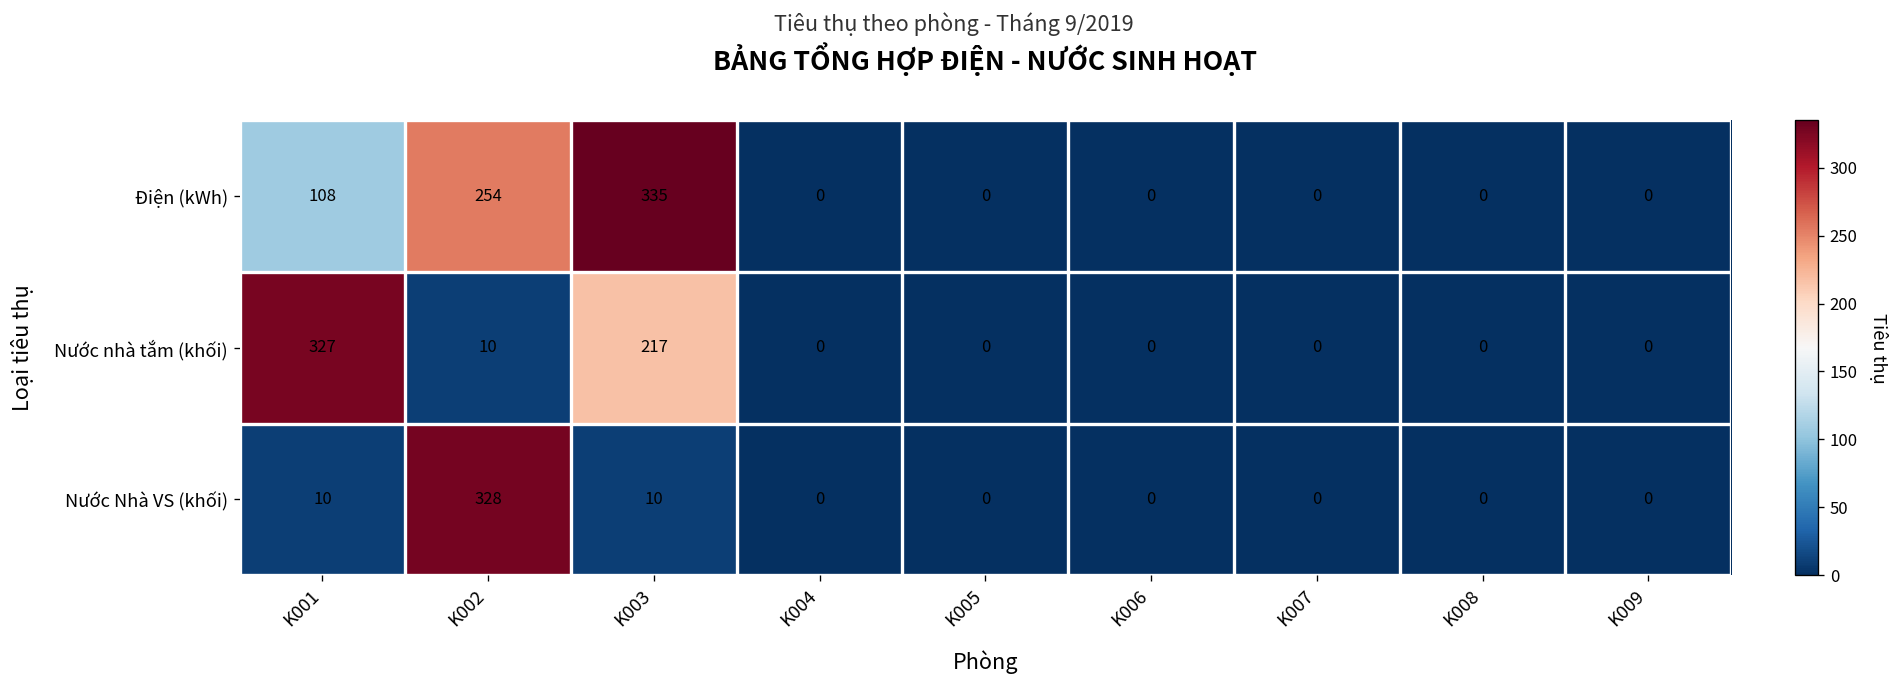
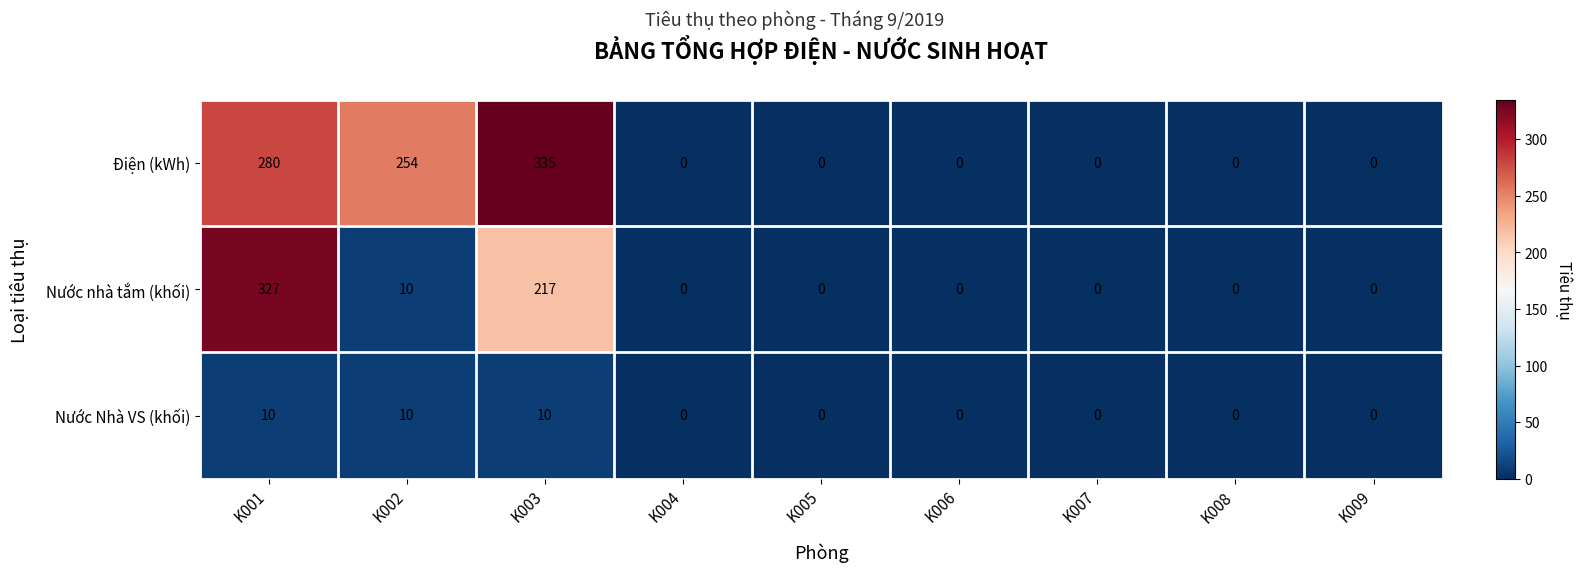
  {
    "Điện (kWh)": {
-     "K001": 108,
+     "K001": 280,
      "K002": 254,
      "K003": 335,
      "K004": 0,
      "K005": 0,
      "K006": 0,
      "K007": 0,
      "K008": 0,
      "K009": 0
    },
    "Nước nhà tắm (khối)": {
      "K001": 327,
      "K002": 10,
      "K003": 217,
      "K004": 0,
      "K005": 0,
      "K006": 0,
      "K007": 0,
      "K008": 0,
      "K009": 0
    },
    "Nước Nhà VS (khối)": {
      "K001": 10,
-     "K002": 328,
+     "K002": 10,
      "K003": 10,
      "K004": 0,
      "K005": 0,
      "K006": 0,
      "K007": 0,
      "K008": 0,
      "K009": 0
    }
  }
